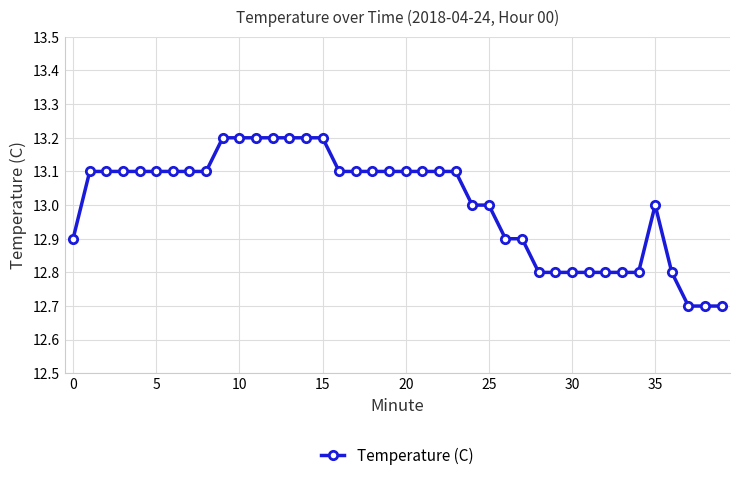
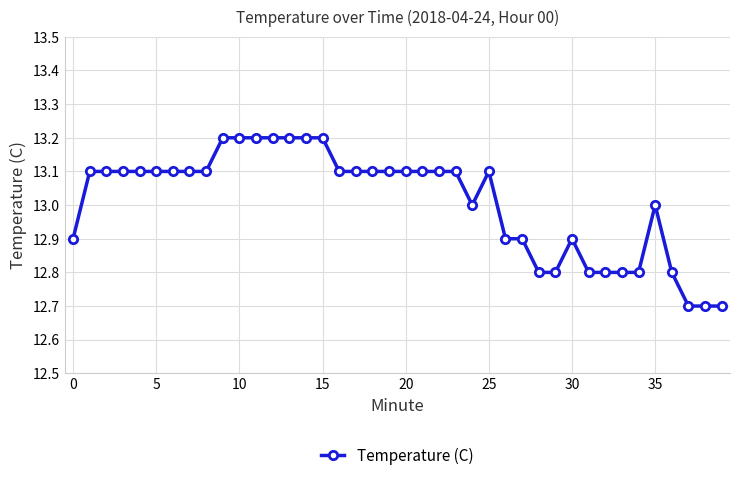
  {
    "0": 12.9,
    "5": 13.1,
    "10": 13.2,
    "15": 13.2,
    "20": 13.1,
-   "25": 13.0,
-   "30": 12.8,
+   "25": 13.1,
+   "30": 12.9,
    "35": 13.0
  }
